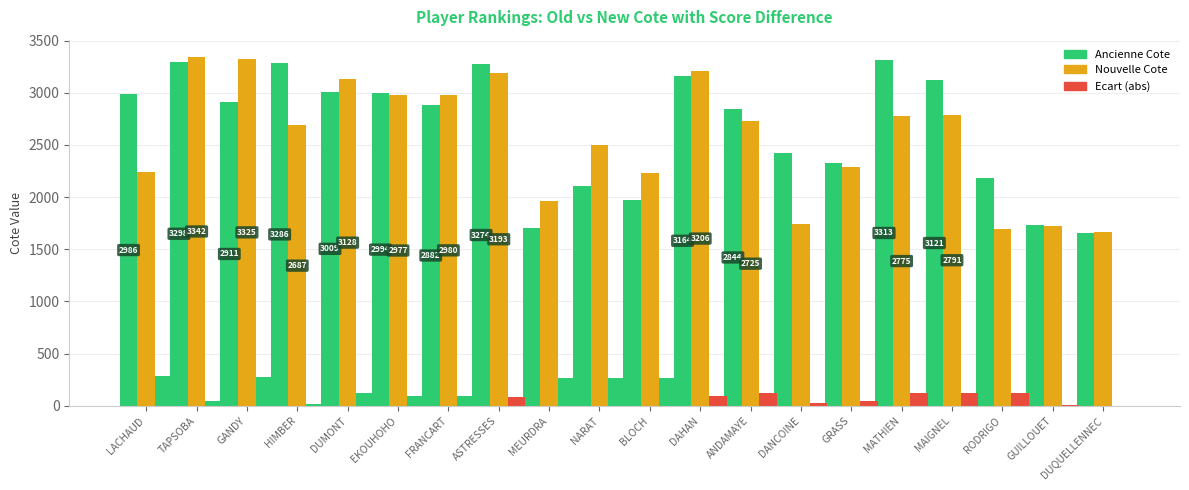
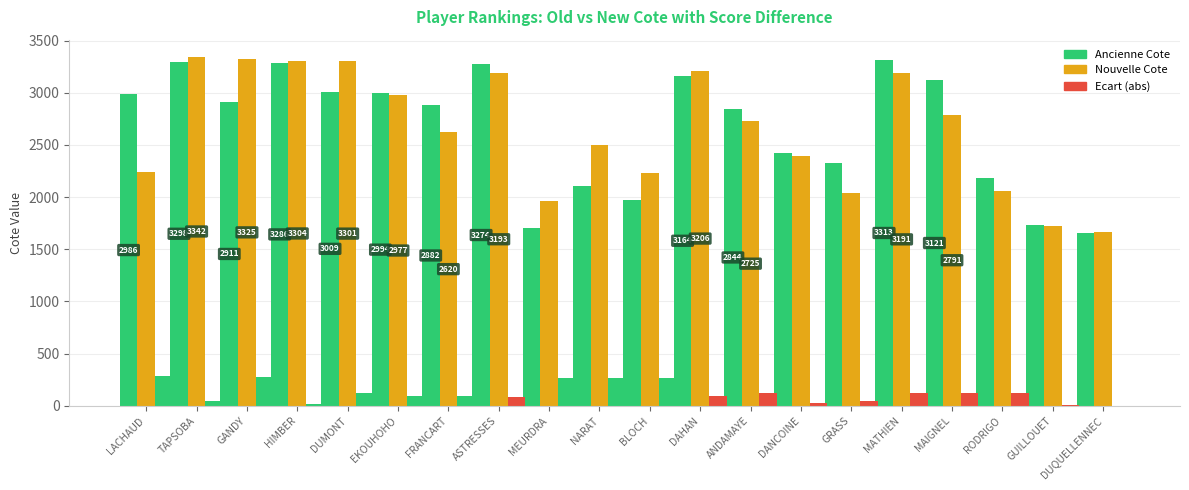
  {
    "Nouvelle Cote": {
-     "HIMBER": 2687,
-     "DUMONT": 3128,
-     "FRANCART": 2980,
-     "DANCOINE": 1750,
-     "GRASS": 2290,
-     "MATHIEN": 2775,
-     "RODRIGO": 1690
+     "HIMBER": 3304,
+     "DUMONT": 3301,
+     "FRANCART": 2620,
+     "DANCOINE": 2400,
+     "GRASS": 2040,
+     "MATHIEN": 3191,
+     "RODRIGO": 2060
    }
  }
